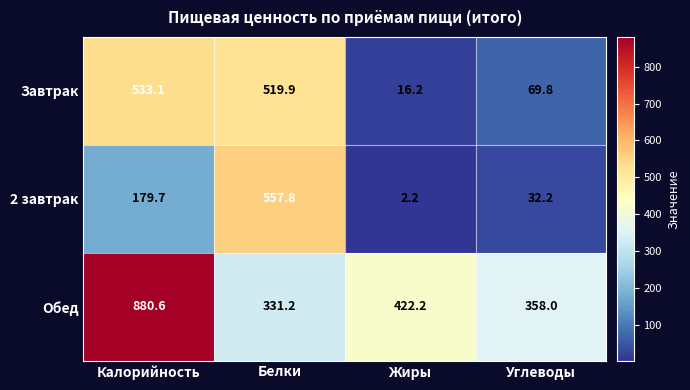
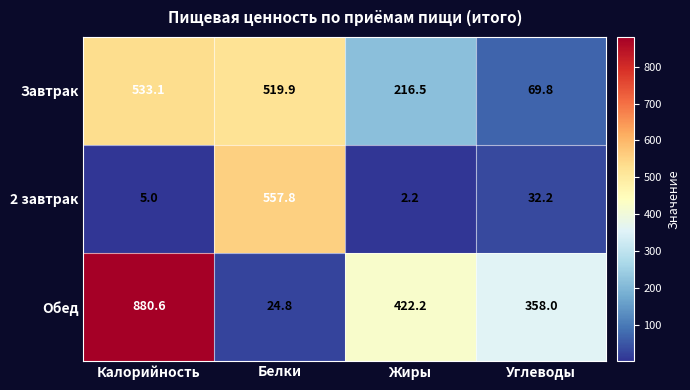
  {
    "Завтрак": {
      "Калорийность": 533.1,
      "Белки": 519.9,
-     "Жиры": 16.2,
+     "Жиры": 216.5,
      "Углеводы": 69.8
    },
    "2 завтрак": {
-     "Калорийность": 179.7,
+     "Калорийность": 5.0,
      "Белки": 557.8,
      "Жиры": 2.2,
      "Углеводы": 32.2
    },
    "Обед": {
      "Калорийность": 880.6,
-     "Белки": 331.2,
+     "Белки": 24.8,
      "Жиры": 422.2,
      "Углеводы": 358.0
    }
  }
